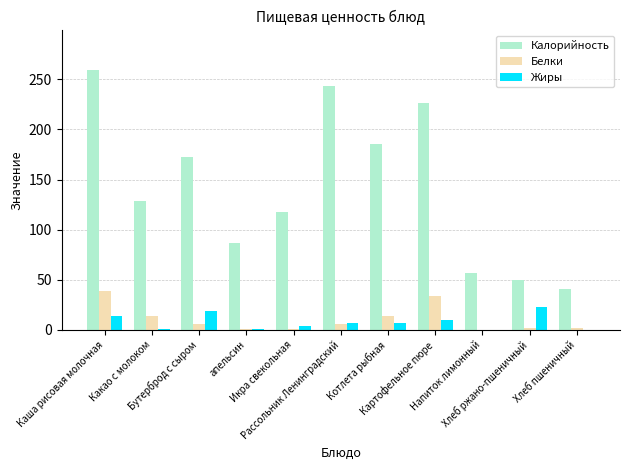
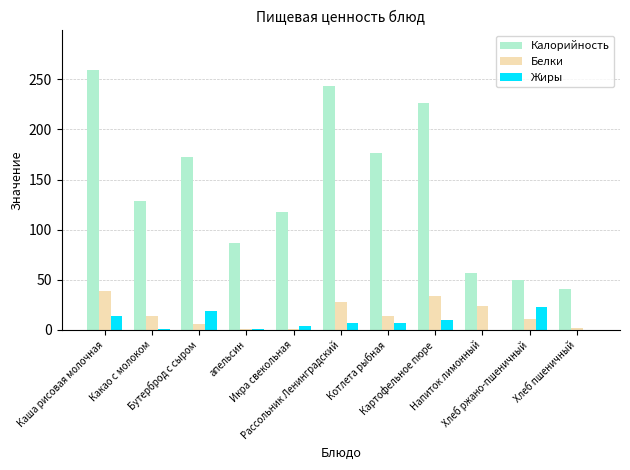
  {
    "Калорийность": {
      "Каша рисовая молочная": 260,
      "Какао с молоком": 128,
      "Бутерброд с сыром": 173,
      "апельсин": 87,
      "Икра свекольная": 117,
      "Рассольник Ленинградский": 243,
-     "Котлета рыбная": 186,
+     "Котлета рыбная": 176,
      "Картофельное пюре": 227,
      "Напиток лимонный": 57,
      "Хлеб ржано-пшеничный": 50,
      "Хлеб пшеничный": 41
    },
    "Белки": {
      "Каша рисовая молочная": 39,
      "Какао с молоком": 14,
      "Бутерброд с сыром": 6,
-     "Рассольник Ленинградский": 5,
+     "Рассольник Ленинградский": 27,
      "Котлета рыбная": 14,
      "Картофельное пюре": 34,
-     "Напиток лимонный": 0,
-     "Хлеб ржано-пшеничный": 2
+     "Напиток лимонный": 24,
+     "Хлеб ржано-пшеничный": 11
    },
    "Жиры": {
      "Каша рисовая молочная": 14,
      "Бутерброд с сыром": 19,
      "Икра свекольная": 4,
      "Рассольник Ленинградский": 7,
      "Котлета рыбная": 7,
      "Картофельное пюре": 10,
      "Напиток лимонный": 0,
      "Хлеб ржано-пшеничный": 23
    }
  }
